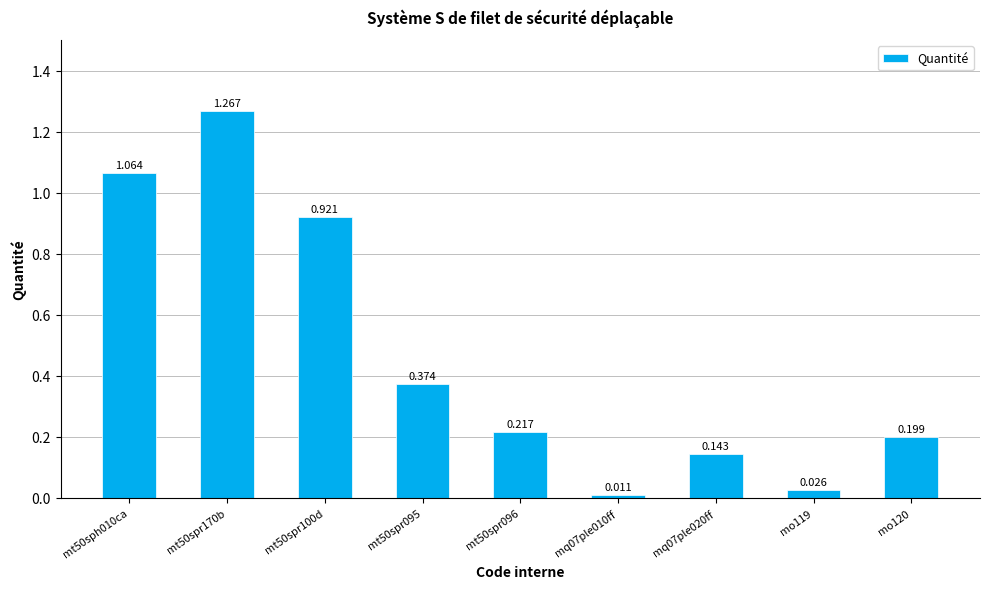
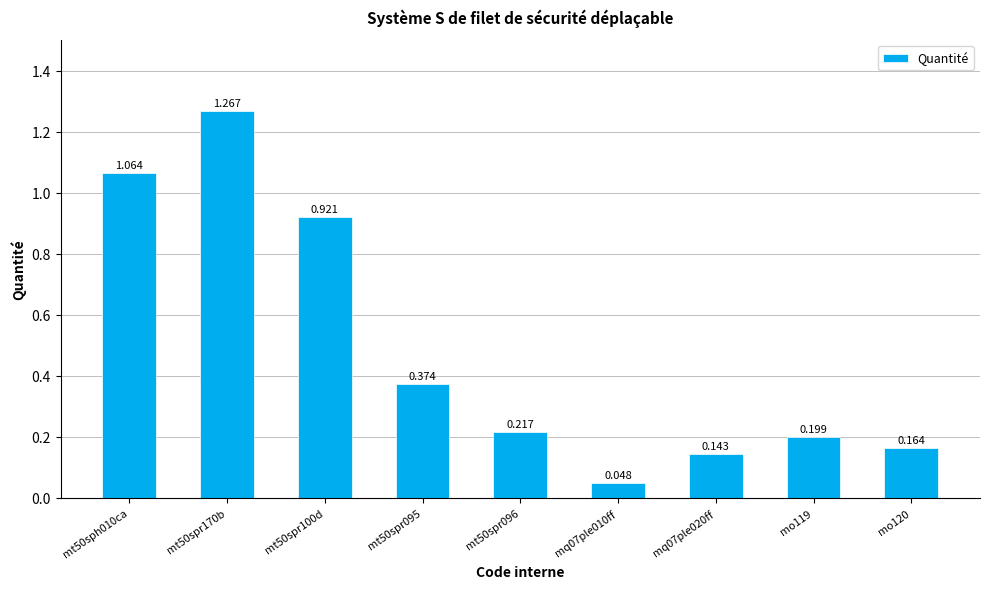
  {
    "mt50sph010ca": 1.064,
    "mt50spr170b": 1.267,
    "mt50spr100d": 0.921,
    "mt50spr095": 0.374,
    "mt50spr096": 0.217,
-   "mq07ple010ff": 0.011,
+   "mq07ple010ff": 0.048,
    "mq07ple020ff": 0.143,
-   "mo119": 0.026,
-   "mo120": 0.199
+   "mo119": 0.199,
+   "mo120": 0.164
  }
